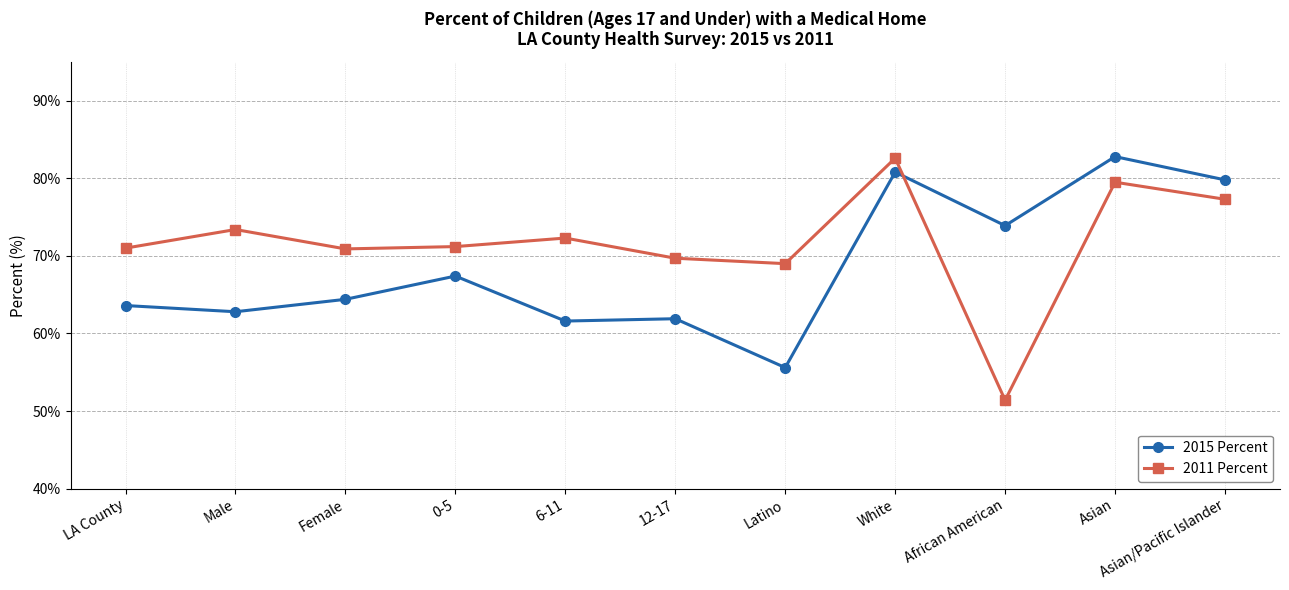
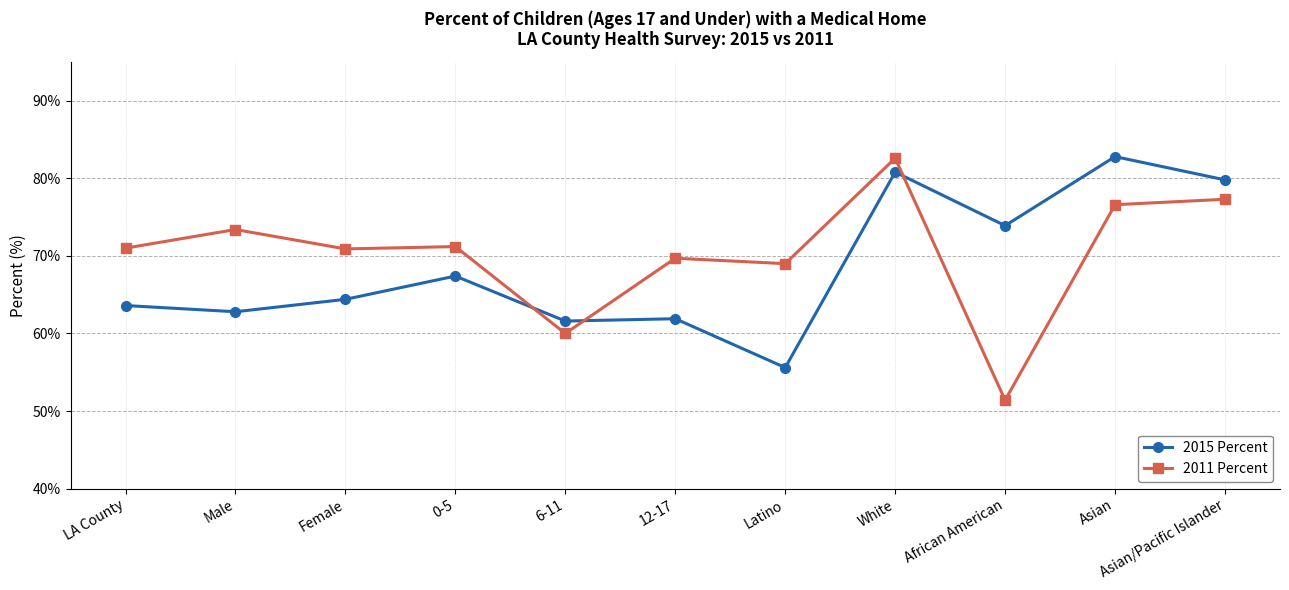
  {
    "2015 Percent": {
      "LA County": "64%",
      "Male": "63%",
      "Female": "64%",
      "0-5": "67%",
      "6-11": "62%",
      "12-17": "62%",
      "Latino": "56%",
      "White": "81%",
      "African American": "74%",
      "Asian": "83%",
      "Asian/Pacific Islander": "80%"
    },
    "2011 Percent": {
      "LA County": "71%",
      "Male": "73%",
      "Female": "71%",
      "0-5": "71%",
-     "6-11": "72%",
+     "6-11": "60%",
      "12-17": "70%",
      "Latino": "69%",
      "White": "83%",
      "African American": "51%",
-     "Asian": "80%",
+     "Asian": "77%",
      "Asian/Pacific Islander": "77%"
    }
  }
